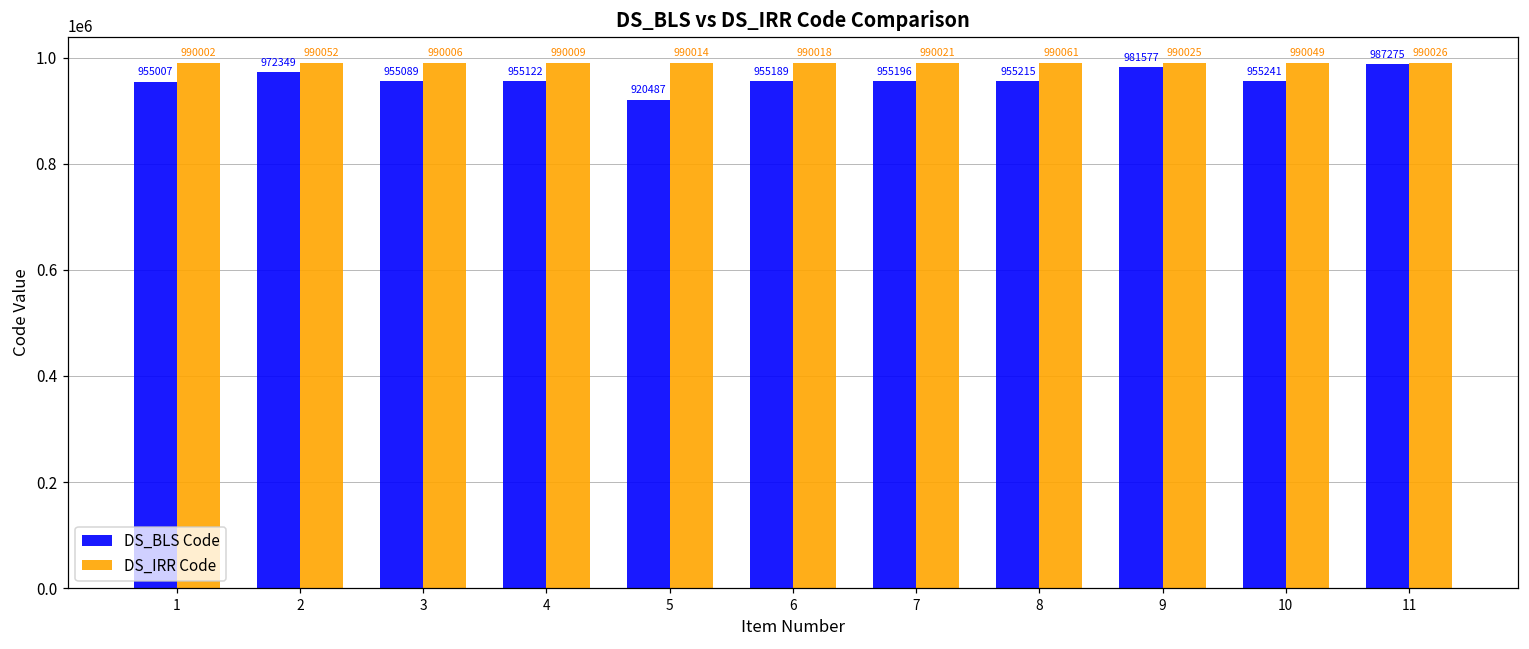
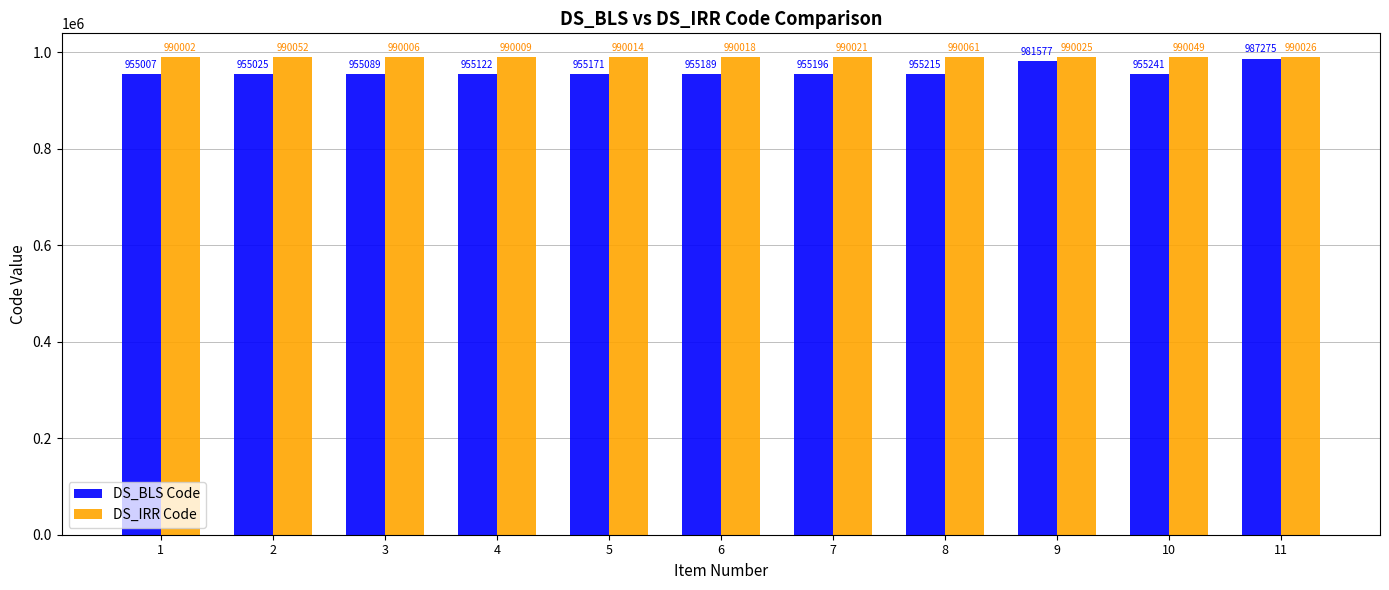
  {
    "DS_BLS Code": {
      "1": 955007,
-     "2": 972349,
+     "2": 955025,
      "3": 955089,
      "4": 955122,
-     "5": 920487,
+     "5": 955171,
      "6": 955189,
      "7": 955196,
      "8": 955215,
      "9": 981577,
      "10": 955241,
      "11": 987275
    },
    "DS_IRR Code": {
      "1": 990002,
      "2": 990052,
      "3": 990006,
      "4": 990009,
      "5": 990014,
      "6": 990018,
      "7": 990021,
      "8": 990061,
      "9": 990025,
      "10": 990049,
      "11": 990026
    }
  }
